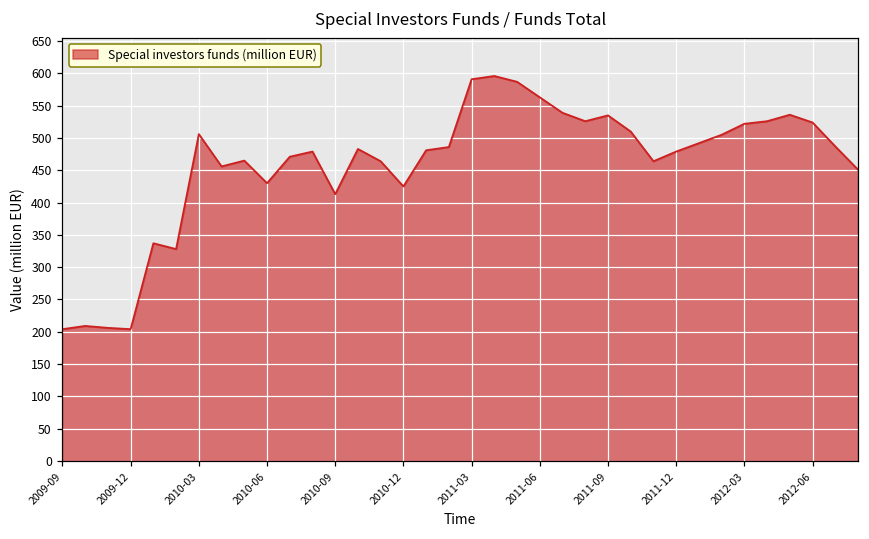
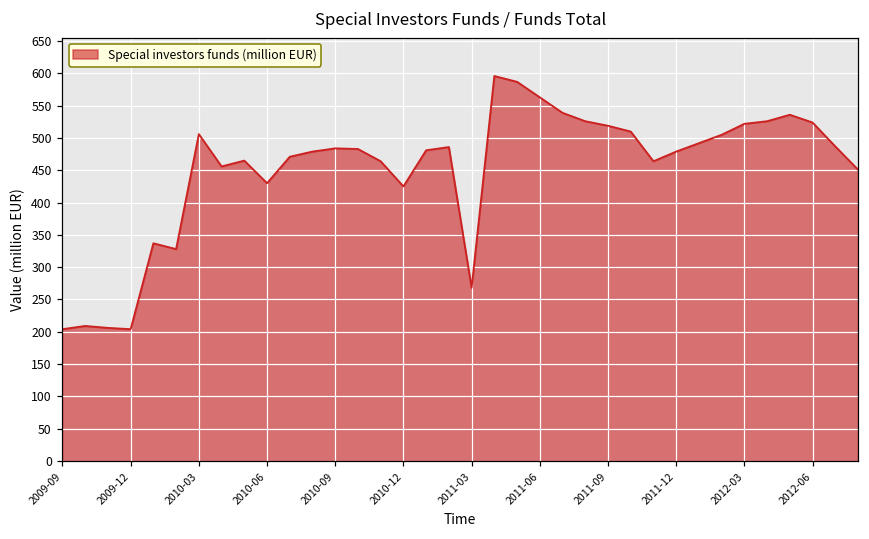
  {
    "2009-09": 200,
    "2009-12": 200,
    "2010-03": 510,
    "2010-06": 430,
-   "2010-09": 410,
+   "2010-09": 480,
    "2010-12": 430,
-   "2011-03": 590,
+   "2011-03": 270,
    "2011-06": 560,
-   "2011-09": 540,
+   "2011-09": 520,
    "2011-12": 480,
    "2012-03": 520,
    "2012-06": 520
  }
